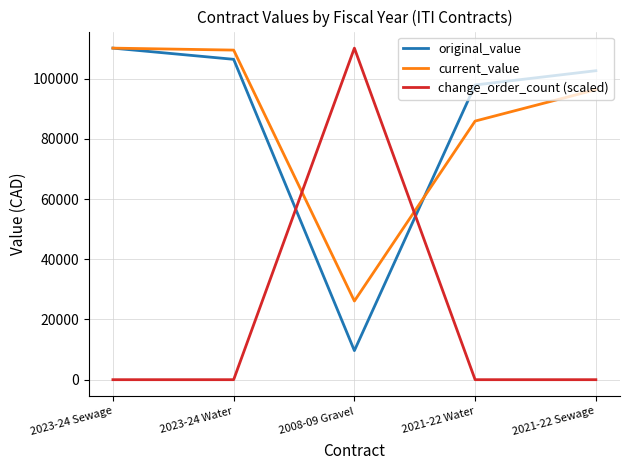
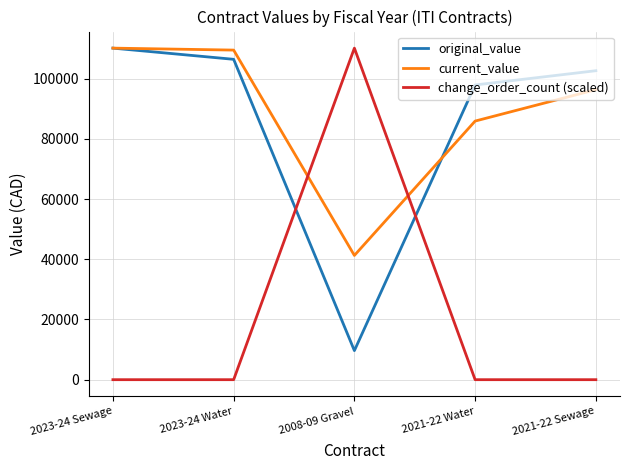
  {
    "original_value": {
      "2023-24 Water": 106000,
      "2008-09 Gravel": 10000
    },
    "current_value": {
      "2023-24 Water": 109000,
-     "2008-09 Gravel": 26000,
+     "2008-09 Gravel": 41000,
      "2021-22 Water": 86000
    },
    "change_order_count (scaled)": {
      "2023-24 Sewage": 0,
      "2023-24 Water": 0,
      "2008-09 Gravel": 110000,
      "2021-22 Water": 0,
      "2021-22 Sewage": 0
    }
  }
